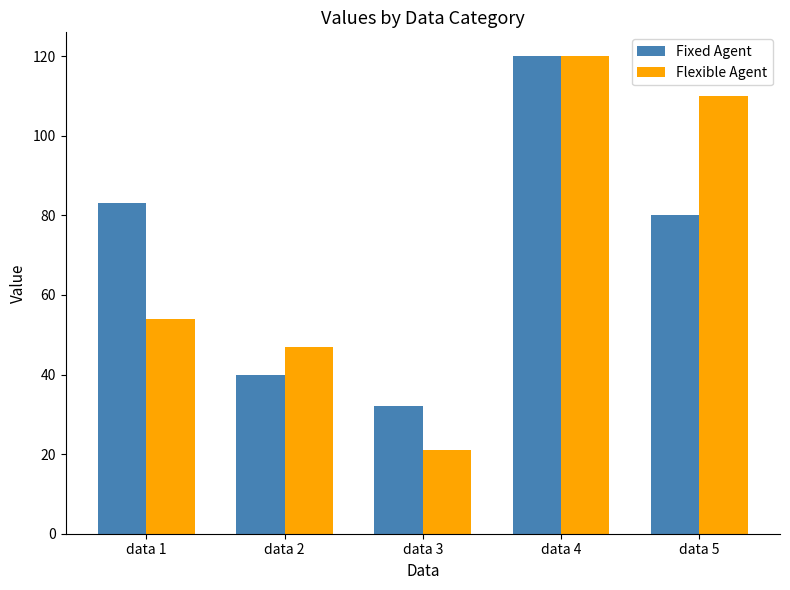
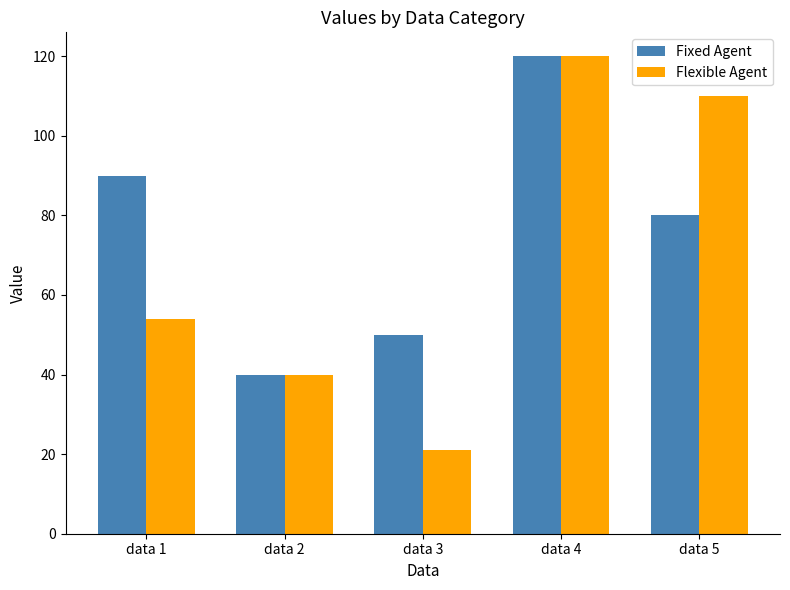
  {
    "Fixed Agent": {
-     "data 1": 83,
+     "data 1": 90,
      "data 2": 40,
-     "data 3": 32,
+     "data 3": 50,
      "data 4": 120,
      "data 5": 80
    },
    "Flexible Agent": {
      "data 1": 54,
-     "data 2": 47,
+     "data 2": 40,
      "data 3": 21,
      "data 4": 120,
      "data 5": 110
    }
  }
